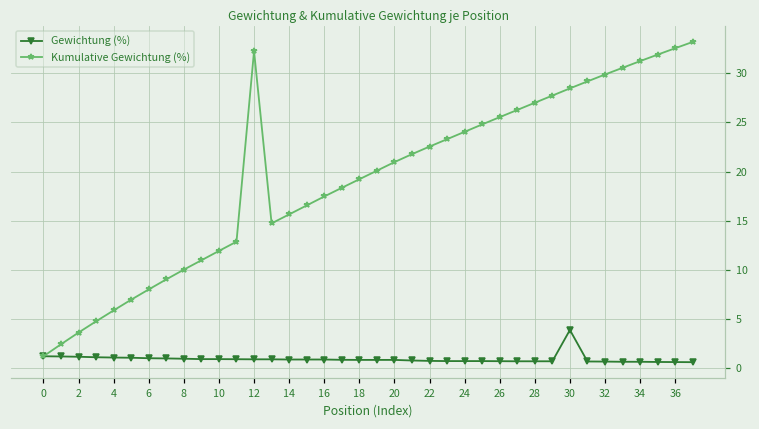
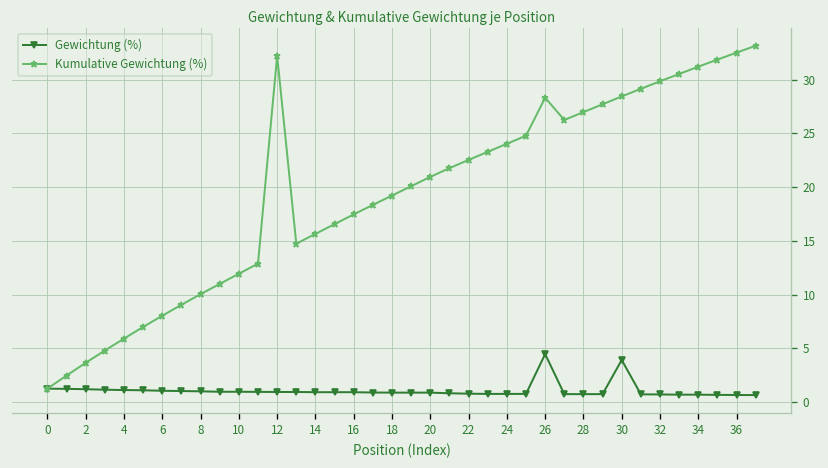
  {
    "Gewichtung (%)": {
      "2": 1,
      "4": 1,
      "6": 1,
      "8": 1,
      "10": 1,
      "12": 1,
      "14": 1,
      "16": 1,
      "18": 1,
      "20": 1,
      "22": 1,
      "24": 1,
-     "26": 1,
+     "26": 4,
      "28": 1,
      "30": 4,
      "32": 1,
      "34": 1,
      "36": 1
    },
    "Kumulative Gewichtung (%)": {
      "2": 4,
      "4": 6,
      "6": 8,
      "8": 10,
      "10": 12,
      "12": 32,
      "14": 16,
      "16": 17,
      "18": 19,
      "20": 21,
      "22": 23,
      "24": 24,
-     "26": 26,
+     "26": 28,
      "28": 27,
      "30": 28,
      "32": 30,
      "34": 31,
      "36": 33
    }
  }
